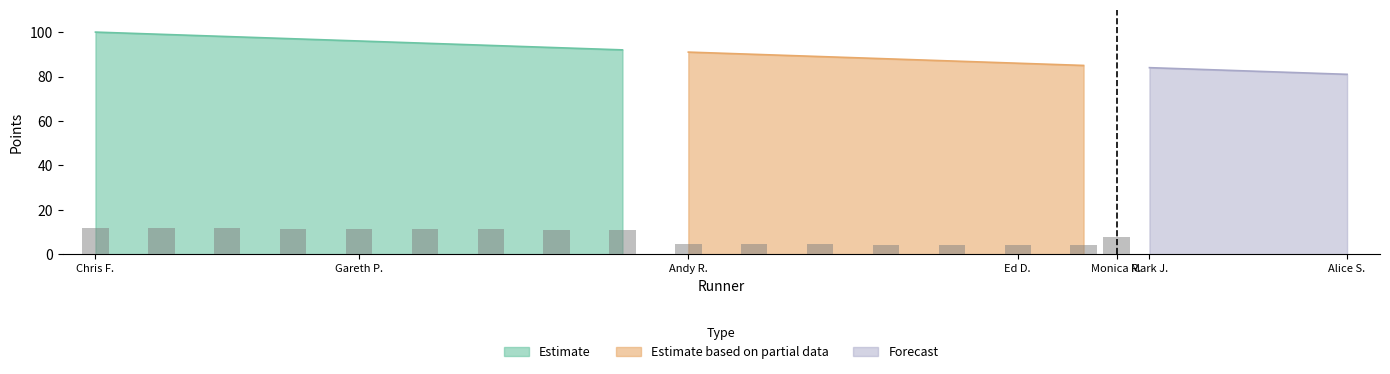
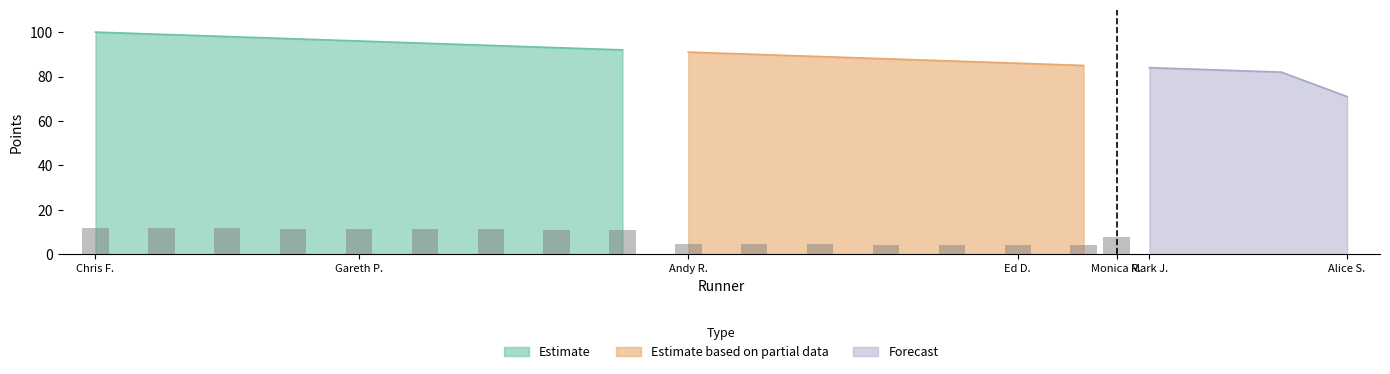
  {
    "Estimate based on partial data": {
      "Andy R.": 91,
      "Ed D.": 86
    },
    "Forecast": {
-     "Alice S.": 81
+     "Alice S.": 71
    }
  }
